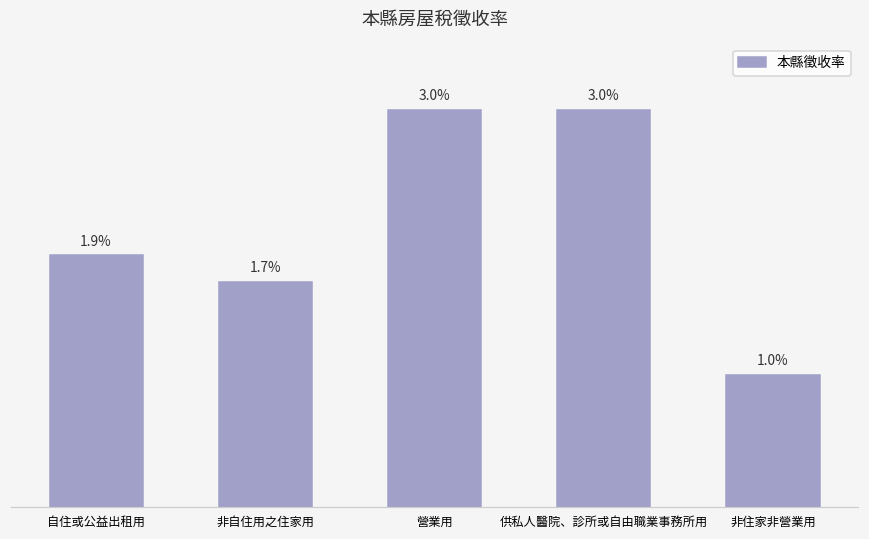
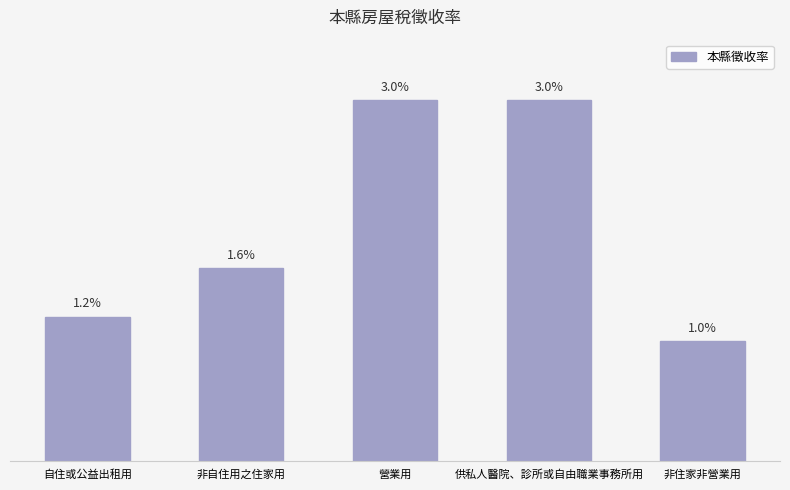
  {
-   "自住或公益出租用": "1.9%",
-   "非自住用之住家用": "1.7%",
+   "自住或公益出租用": "1.2%",
+   "非自住用之住家用": "1.6%",
    "營業用": "3.0%",
    "供私人醫院、診所或自由職業事務所用": "3.0%",
    "非住家非營業用": "1.0%"
  }
